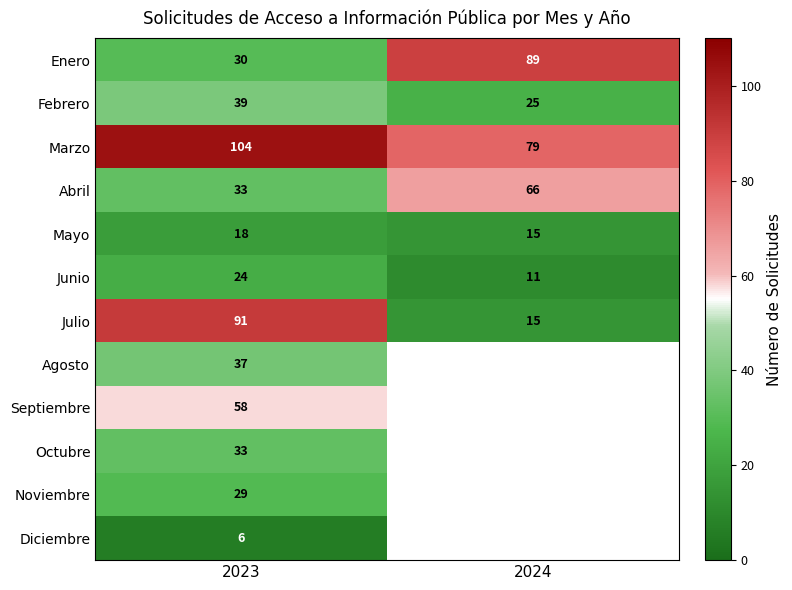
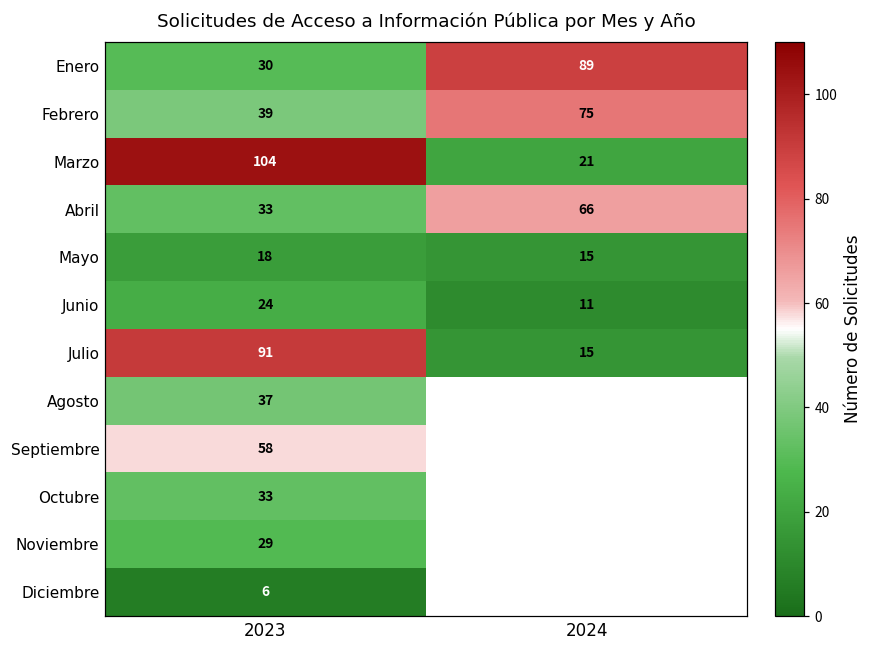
  {
    "Enero": {
      "2023": 30,
      "2024": 89
    },
    "Febrero": {
      "2023": 39,
-     "2024": 25
+     "2024": 75
    },
    "Marzo": {
      "2023": 104,
-     "2024": 79
+     "2024": 21
    },
    "Abril": {
      "2023": 33,
      "2024": 66
    },
    "Mayo": {
      "2023": 18,
      "2024": 15
    },
    "Junio": {
      "2023": 24,
      "2024": 11
    },
    "Julio": {
      "2023": 91,
      "2024": 15
    },
    "Agosto": {
      "2023": 37
    },
    "Septiembre": {
      "2023": 58
    },
    "Octubre": {
      "2023": 33
    },
    "Noviembre": {
      "2023": 29
    },
    "Diciembre": {
      "2023": 6
    }
  }
